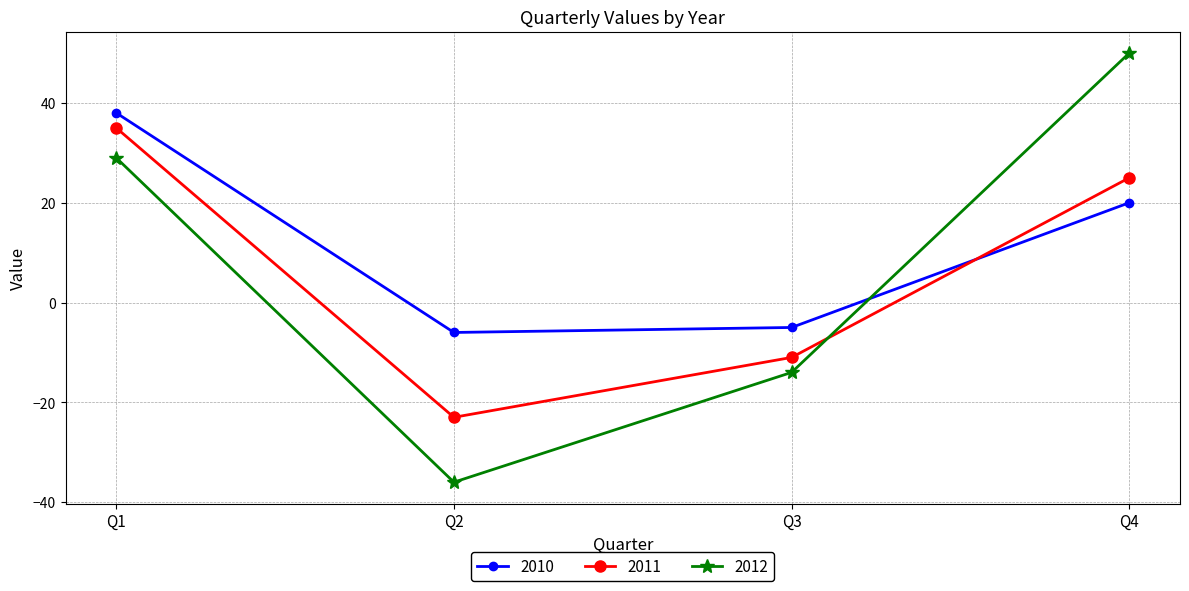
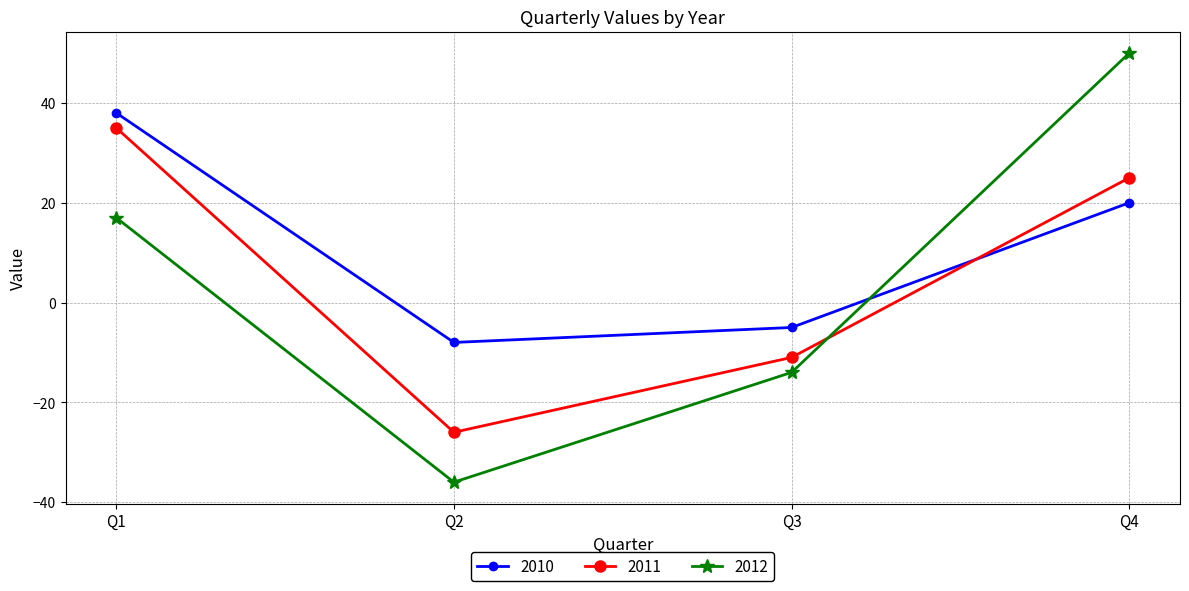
  {
    "2010": {
      "Q1": 38,
-     "Q2": -6,
+     "Q2": -8,
      "Q3": -5,
      "Q4": 20
    },
    "2011": {
      "Q1": 35,
-     "Q2": -23,
+     "Q2": -26,
      "Q3": -11,
      "Q4": 25
    },
    "2012": {
-     "Q1": 29,
+     "Q1": 17,
      "Q2": -36,
      "Q3": -14,
      "Q4": 50
    }
  }
